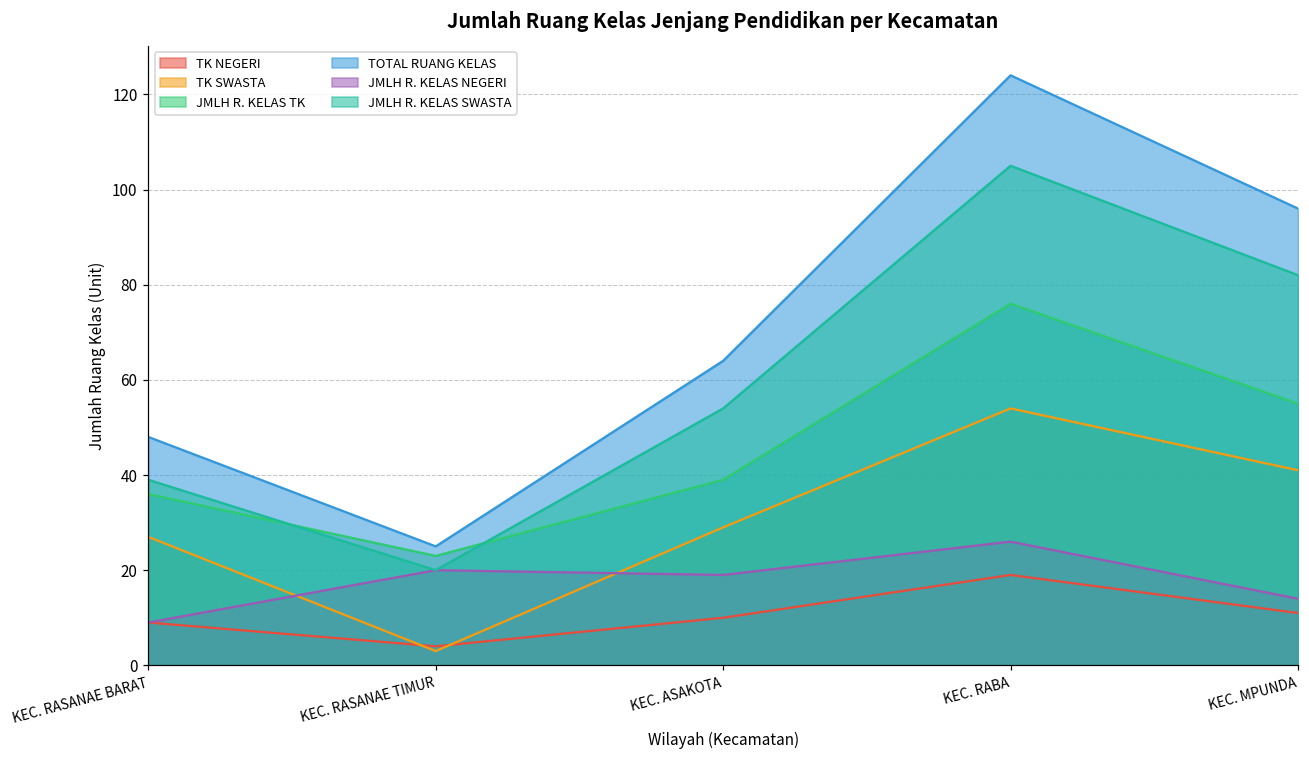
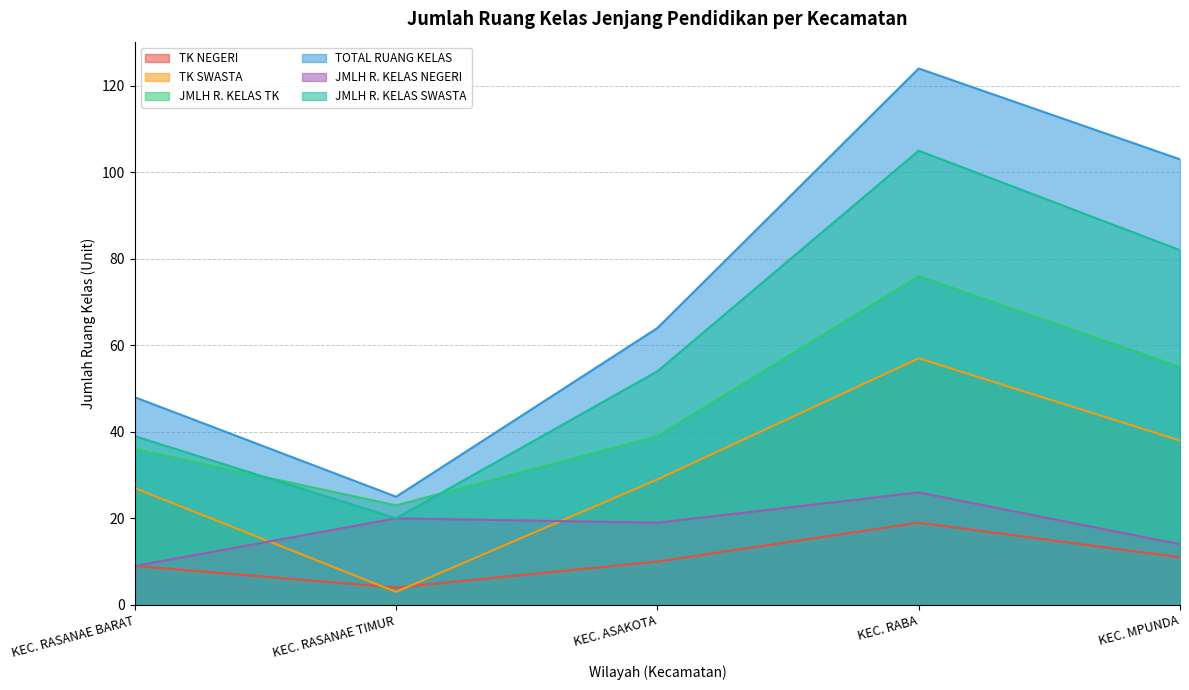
  {
    "TK NEGERI": {
      "KEC. RASANAE TIMUR": 4,
      "KEC. ASAKOTA": 10,
      "KEC. RABA": 19,
      "KEC. MPUNDA": 11
    },
    "TK SWASTA": {
      "KEC. RASANAE BARAT": 27,
      "KEC. RASANAE TIMUR": 3,
      "KEC. ASAKOTA": 29,
-     "KEC. RABA": 54,
-     "KEC. MPUNDA": 41
+     "KEC. RABA": 57,
+     "KEC. MPUNDA": 38
    },
    "TOTAL RUANG KELAS": {
      "KEC. RASANAE BARAT": 48,
      "KEC. RASANAE TIMUR": 25,
      "KEC. ASAKOTA": 64,
      "KEC. RABA": 124,
-     "KEC. MPUNDA": 96
+     "KEC. MPUNDA": 103
    },
    "JMLH R. KELAS NEGERI": {
      "KEC. ASAKOTA": 19,
      "KEC. RABA": 26,
      "KEC. MPUNDA": 14
    }
  }
